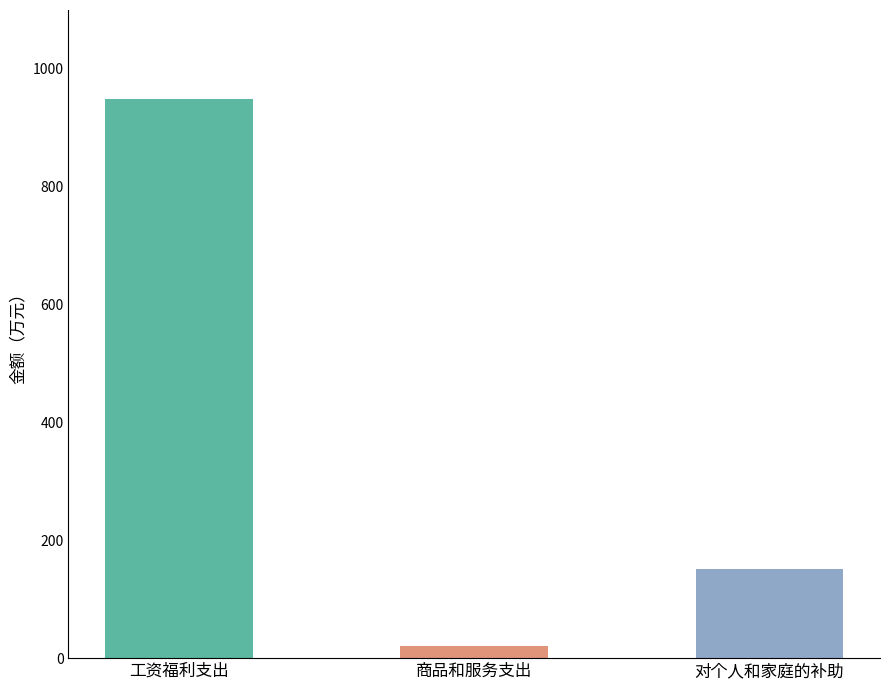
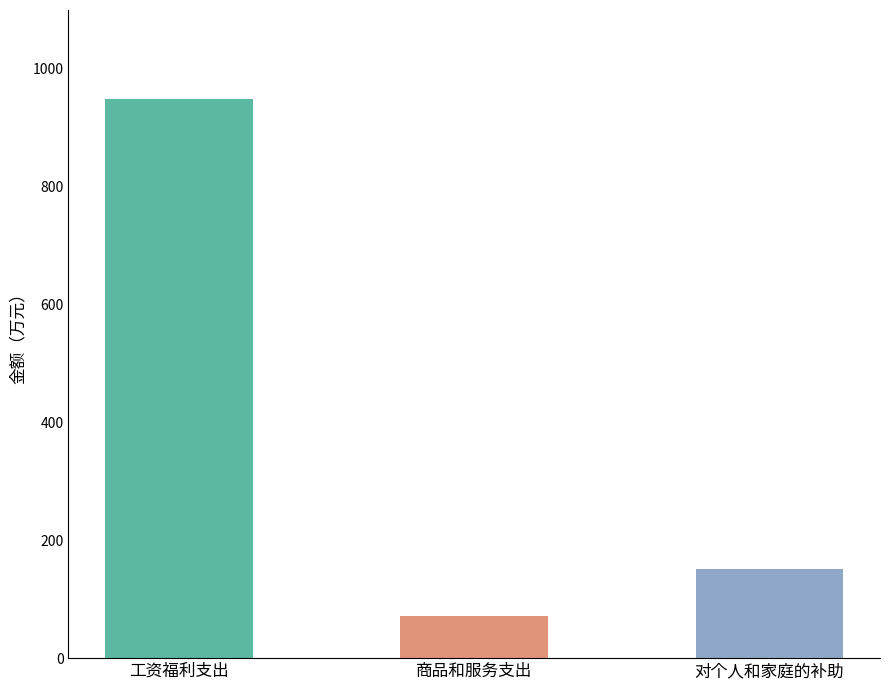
  {
    "工资福利支出": 950,
-   "商品和服务支出": 20,
+   "商品和服务支出": 70,
    "对个人和家庭的补助": 150
  }
